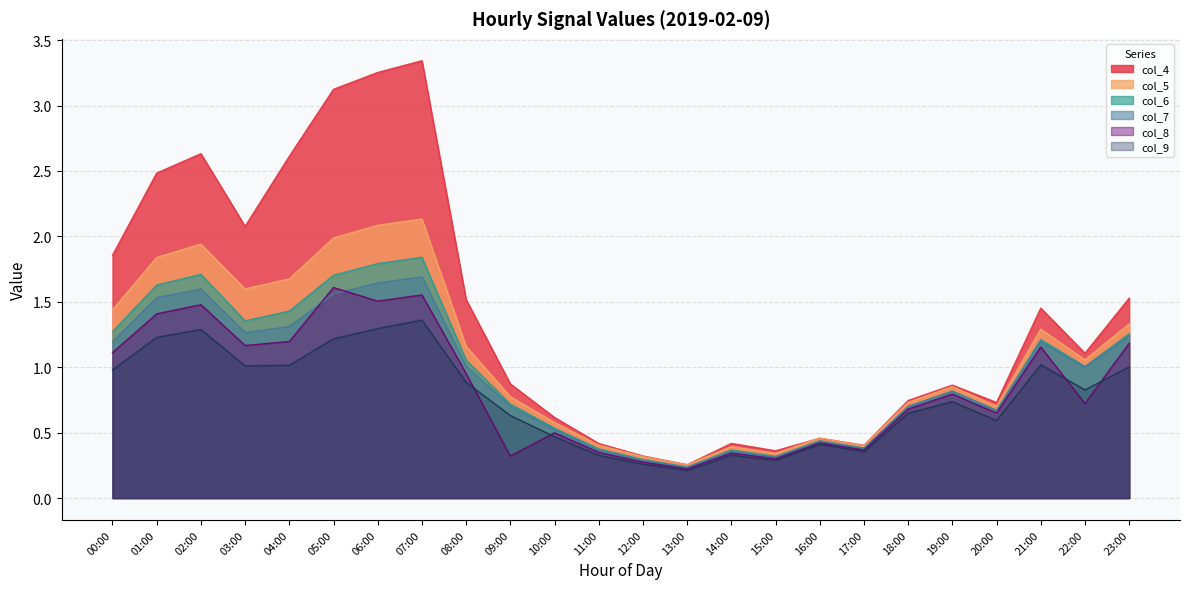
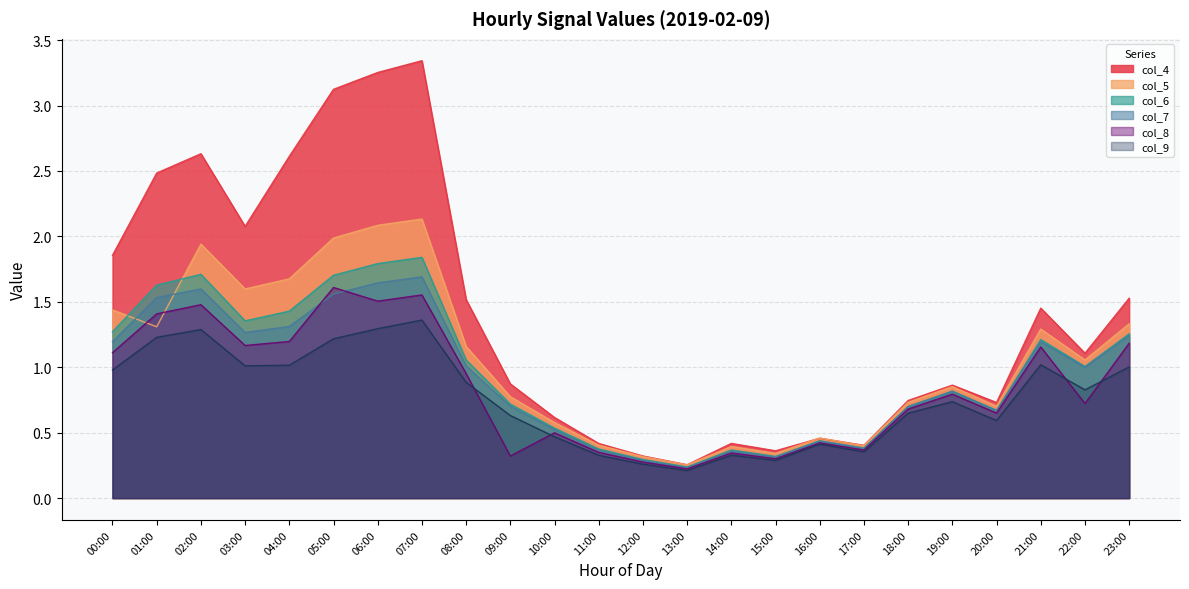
  {
    "col_4": {
      "00:00": 1.86,
      "01:00": 2.48,
      "02:00": 2.63,
      "03:00": 2.08,
      "04:00": 2.61,
      "05:00": 3.12,
      "06:00": 3.25,
      "07:00": 3.34,
      "08:00": 1.52,
      "09:00": 0.87,
      "10:00": 0.62,
      "14:00": 0.42,
      "15:00": 0.36,
      "20:00": 0.73,
      "21:00": 1.45,
      "22:00": 1.11,
      "23:00": 1.53
    },
    "col_5": {
      "00:00": 1.44,
-     "01:00": 1.84,
+     "01:00": 1.31,
      "02:00": 1.94,
      "03:00": 1.60,
      "04:00": 1.68,
      "05:00": 1.99,
      "06:00": 2.08,
      "07:00": 2.13,
      "08:00": 1.16,
      "09:00": 0.77,
      "10:00": 0.58,
      "14:00": 0.39,
      "15:00": 0.34,
      "20:00": 0.70,
      "21:00": 1.29,
      "22:00": 1.06,
      "23:00": 1.33
    },
    "col_8": {
      "00:00": 1.11,
      "01:00": 1.41,
      "02:00": 1.48,
      "03:00": 1.17,
      "04:00": 1.20,
      "05:00": 1.61,
      "06:00": 1.51,
      "07:00": 1.55,
      "08:00": 0.95,
      "09:00": 0.32,
      "10:00": 0.50,
      "19:00": 0.79,
      "21:00": 1.16,
      "22:00": 0.72,
      "23:00": 1.18
    }
  }
